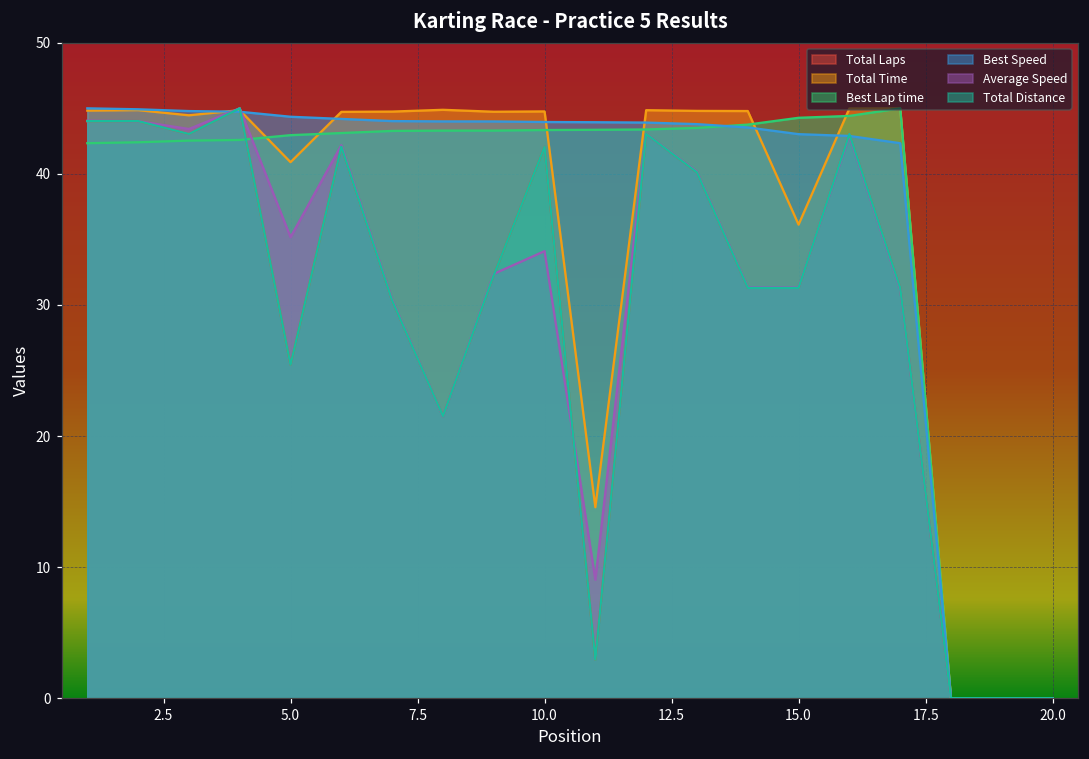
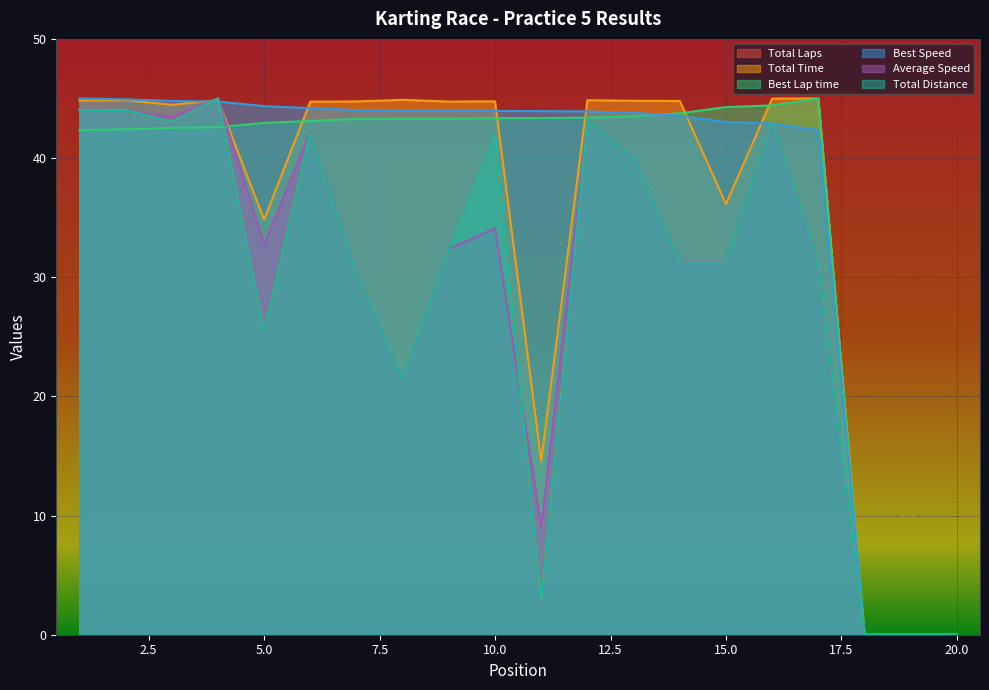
  {
    "Total Time": {
-     "5.0": 40.9,
+     "5.0": 34.8,
      "10.0": 44.8,
      "15.0": 36.1
    },
    "Average Speed": {
-     "5.0": 35.2,
+     "5.0": 32.8,
      "10.0": 34.1
    }
  }
